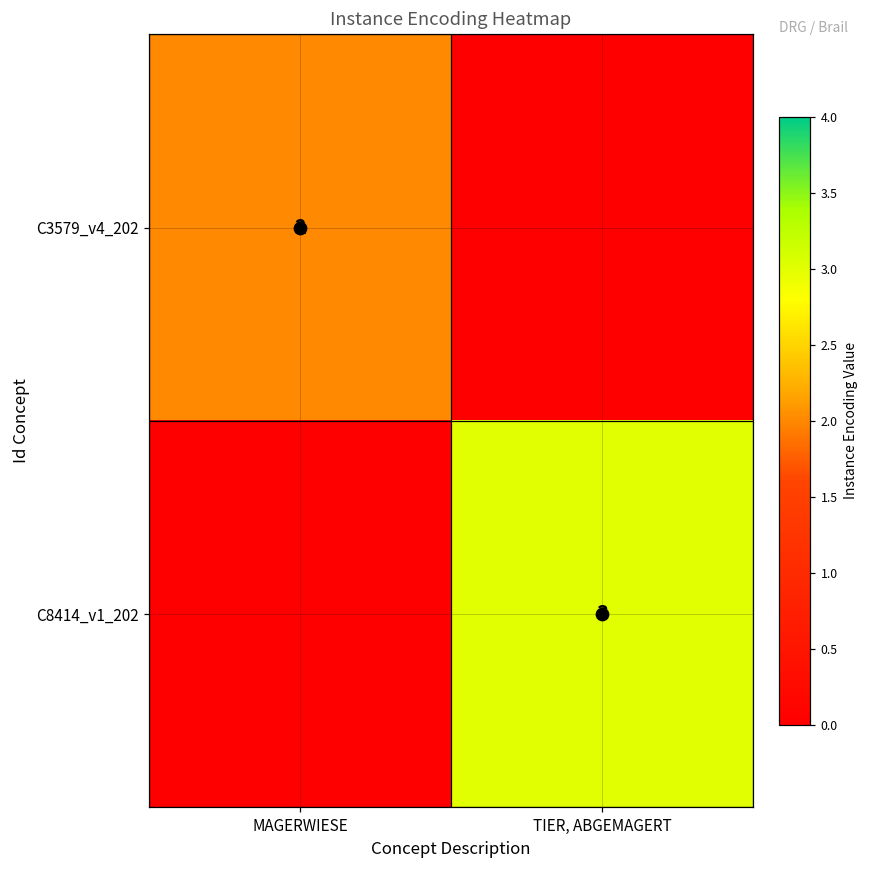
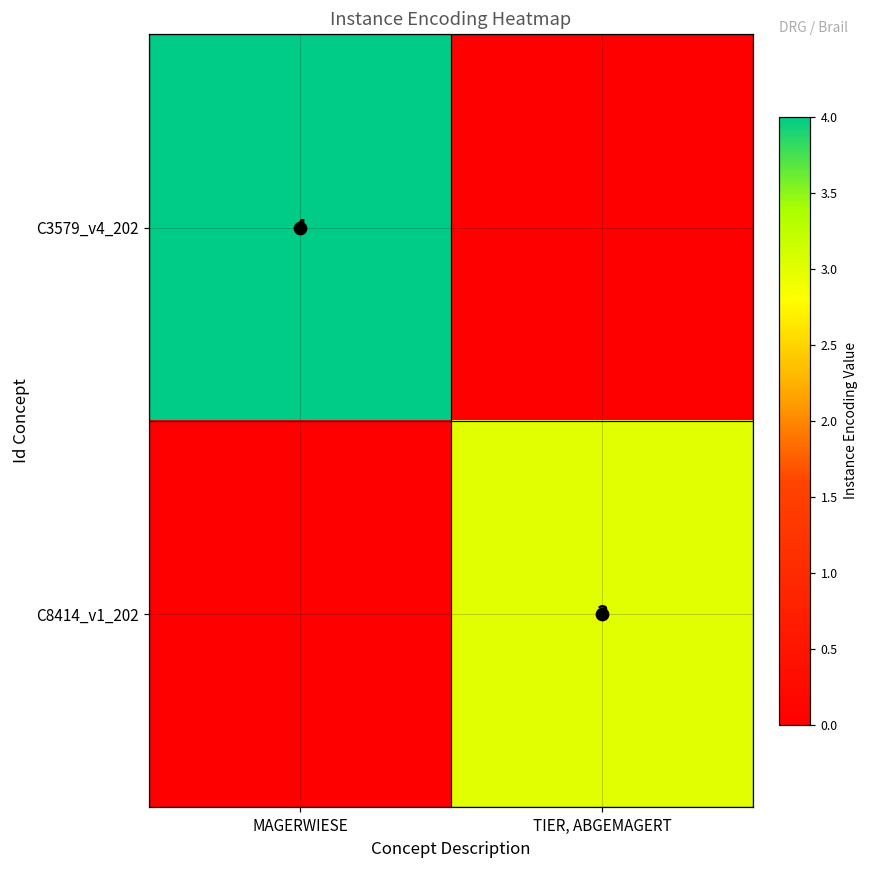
  {
    "C3579_v4_202": {
-     "MAGERWIESE": 2
+     "MAGERWIESE": 4
    }
  }
